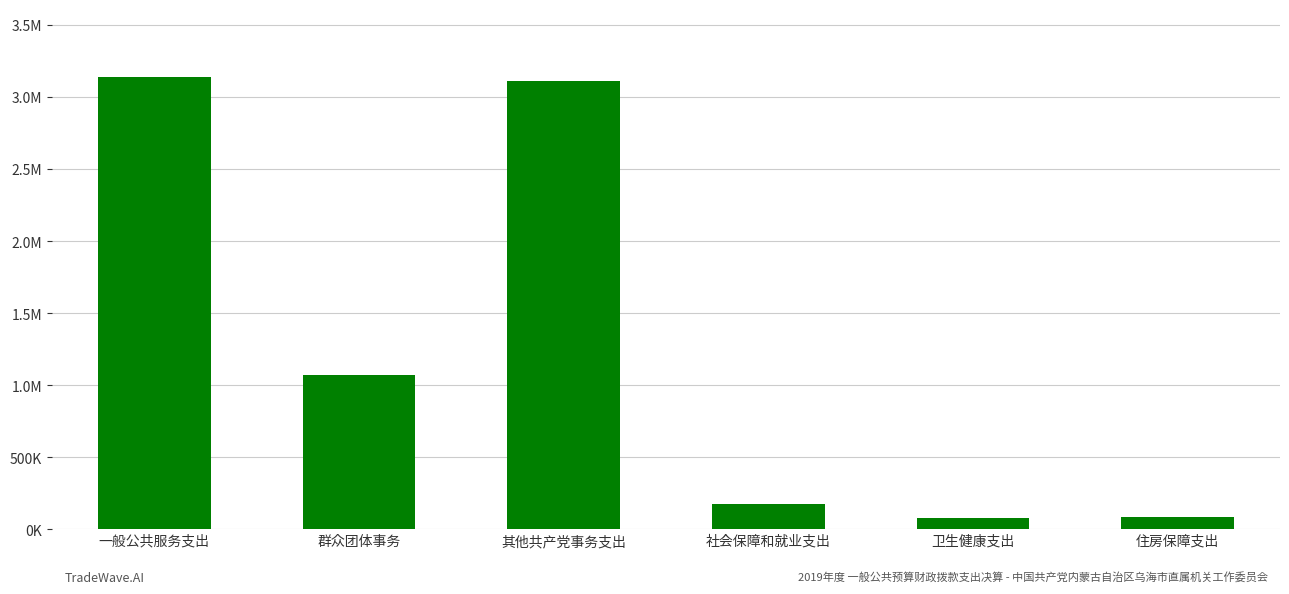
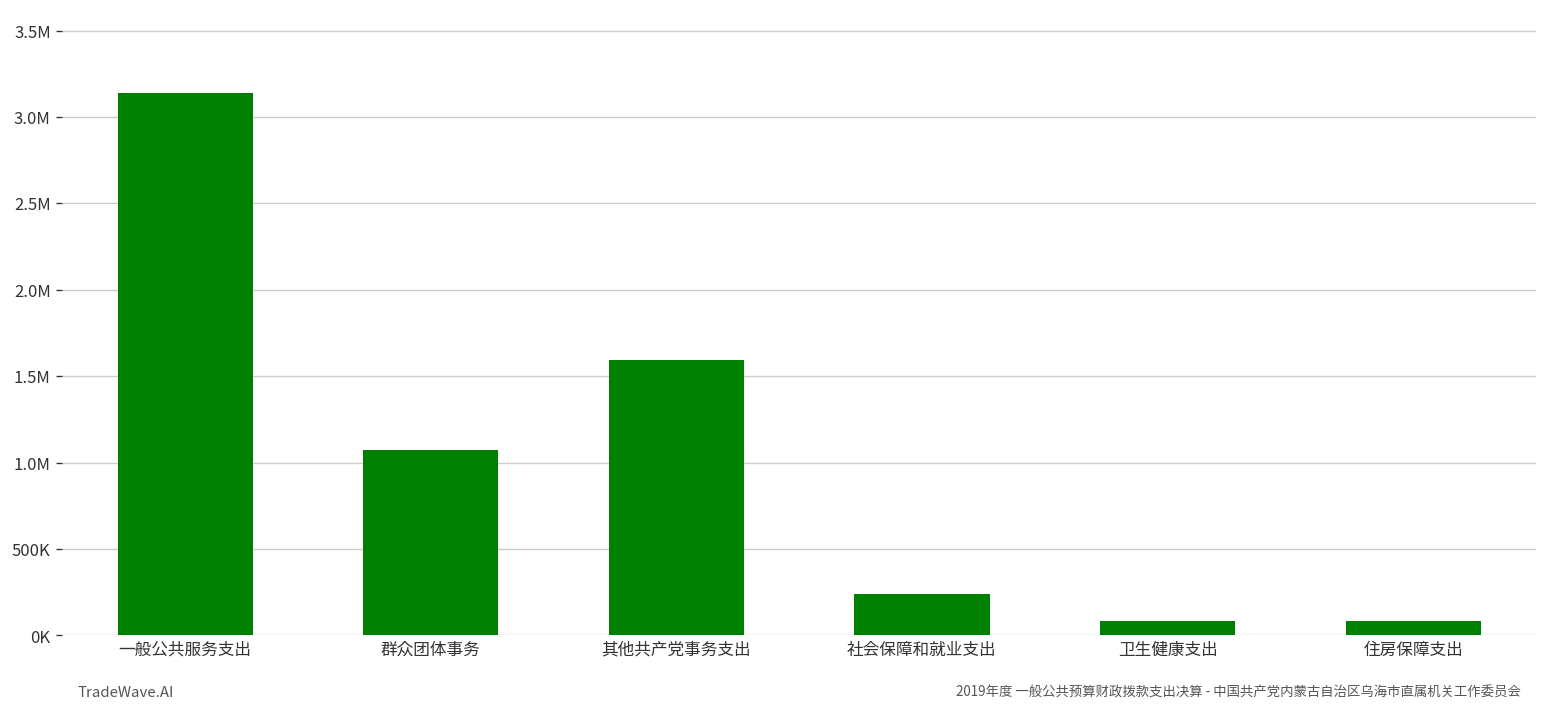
  {
    "一般公共服务支出": 3140000,
    "群众团体事务": 1070000,
-   "其他共产党事务支出": 3120000,
-   "社会保障和就业支出": 170000,
+   "其他共产党事务支出": 1590000,
+   "社会保障和就业支出": 240000,
    "卫生健康支出": 80000,
    "住房保障支出": 90000
  }
